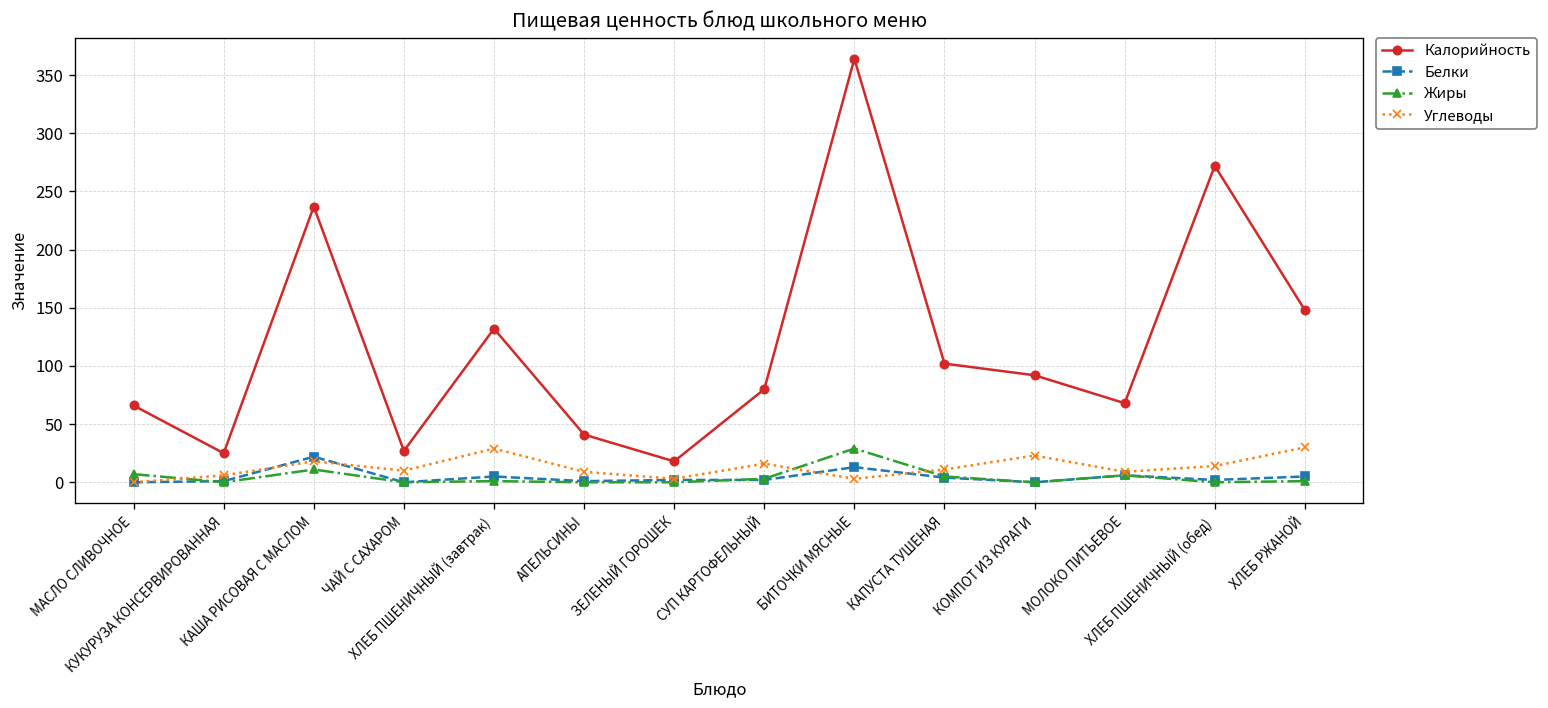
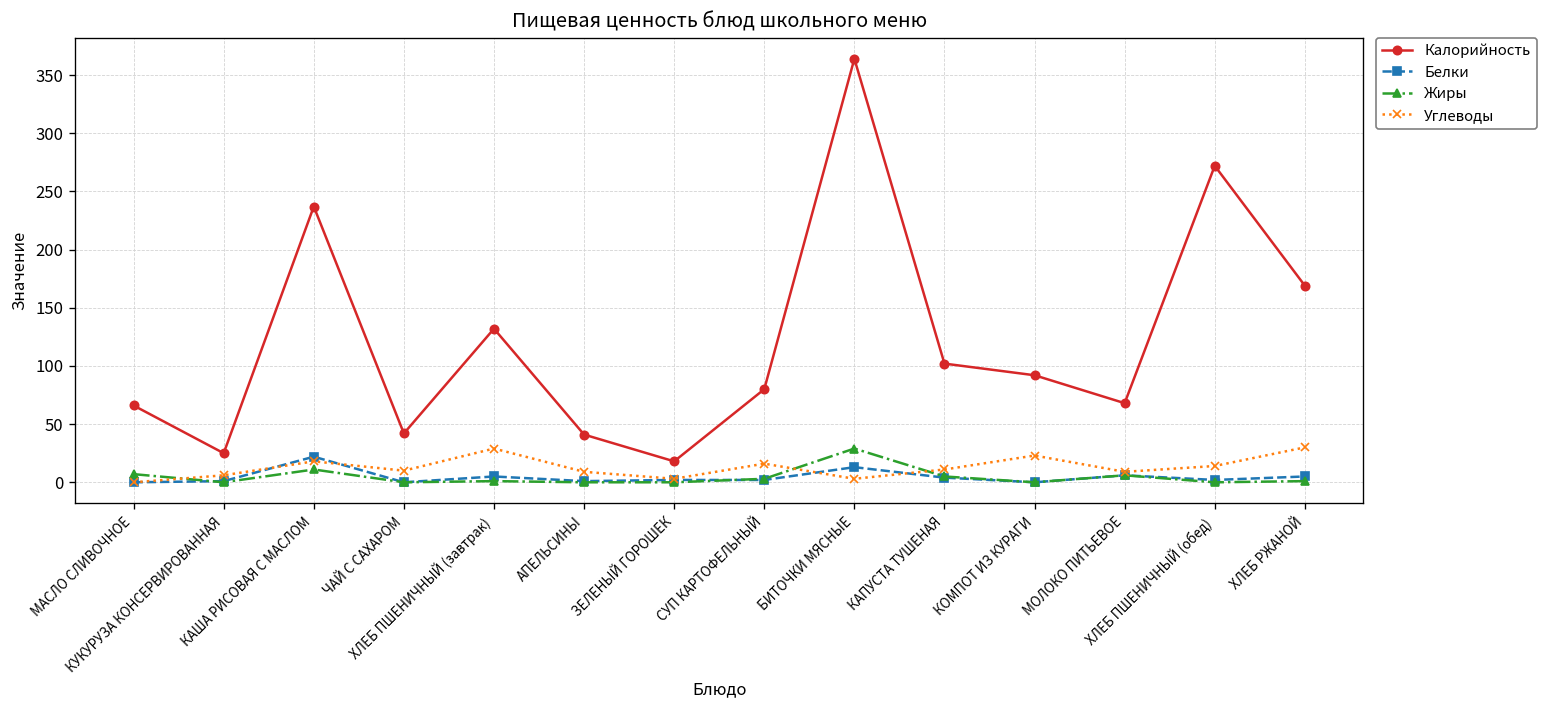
  {
    "Калорийность": {
      "МАСЛО СЛИВОЧНОЕ": 70,
      "КУКУРУЗА КОНСЕРВИРОВАННАЯ": 30,
      "КАША РИСОВАЯ С МАСЛОМ": 240,
-     "ЧАЙ С САХАРОМ": 30,
+     "ЧАЙ С САХАРОМ": 40,
      "ХЛЕБ ПШЕНИЧНЫЙ (завтрак)": 130,
      "АПЕЛЬСИНЫ": 40,
      "ЗЕЛЕНЫЙ ГОРОШЕК": 20,
      "СУП КАРТОФЕЛЬНЫЙ": 80,
      "БИТОЧКИ МЯСНЫЕ": 360,
      "КАПУСТА ТУШЕНАЯ": 100,
      "КОМПОТ ИЗ КУРАГИ": 90,
      "МОЛОКО ПИТЬЕВОЕ": 70,
      "ХЛЕБ ПШЕНИЧНЫЙ (обед)": 270,
-     "ХЛЕБ РЖАНОЙ": 150
+     "ХЛЕБ РЖАНОЙ": 170
    },
    "Белки": {
      "КАША РИСОВАЯ С МАСЛОМ": 20,
      "ХЛЕБ ПШЕНИЧНЫЙ (завтрак)": 10,
      "БИТОЧКИ МЯСНЫЕ": 10,
      "ХЛЕБ РЖАНОЙ": 10
    },
    "Жиры": {
      "МАСЛО СЛИВОЧНОЕ": 10,
      "КАША РИСОВАЯ С МАСЛОМ": 10,
      "ХЛЕБ ПШЕНИЧНЫЙ (завтрак)": 0,
      "БИТОЧКИ МЯСНЫЕ": 30,
      "ХЛЕБ РЖАНОЙ": 0
    },
    "Углеводы": {
      "КУКУРУЗА КОНСЕРВИРОВАННАЯ": 10,
      "КАША РИСОВАЯ С МАСЛОМ": 20,
      "ЧАЙ С САХАРОМ": 10,
      "ХЛЕБ ПШЕНИЧНЫЙ (завтрак)": 30,
      "АПЕЛЬСИНЫ": 10,
      "СУП КАРТОФЕЛЬНЫЙ": 20,
      "БИТОЧКИ МЯСНЫЕ": 0,
      "КАПУСТА ТУШЕНАЯ": 10,
      "КОМПОТ ИЗ КУРАГИ": 20,
      "МОЛОКО ПИТЬЕВОЕ": 10,
      "ХЛЕБ ПШЕНИЧНЫЙ (обед)": 10,
      "ХЛЕБ РЖАНОЙ": 30
    }
  }
